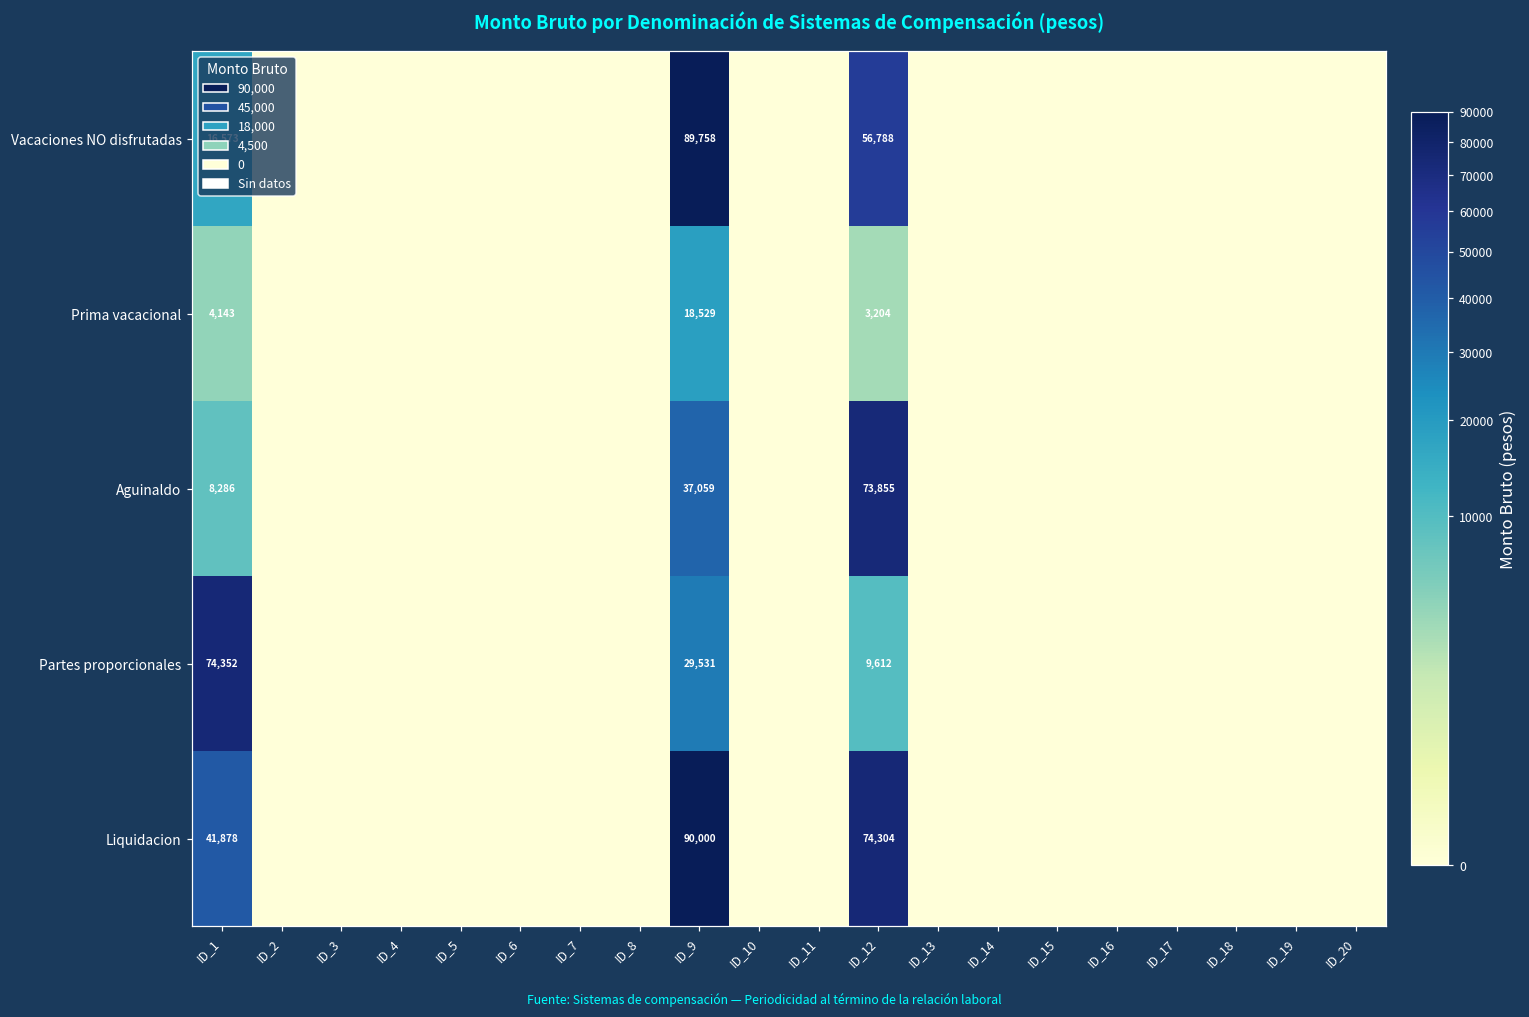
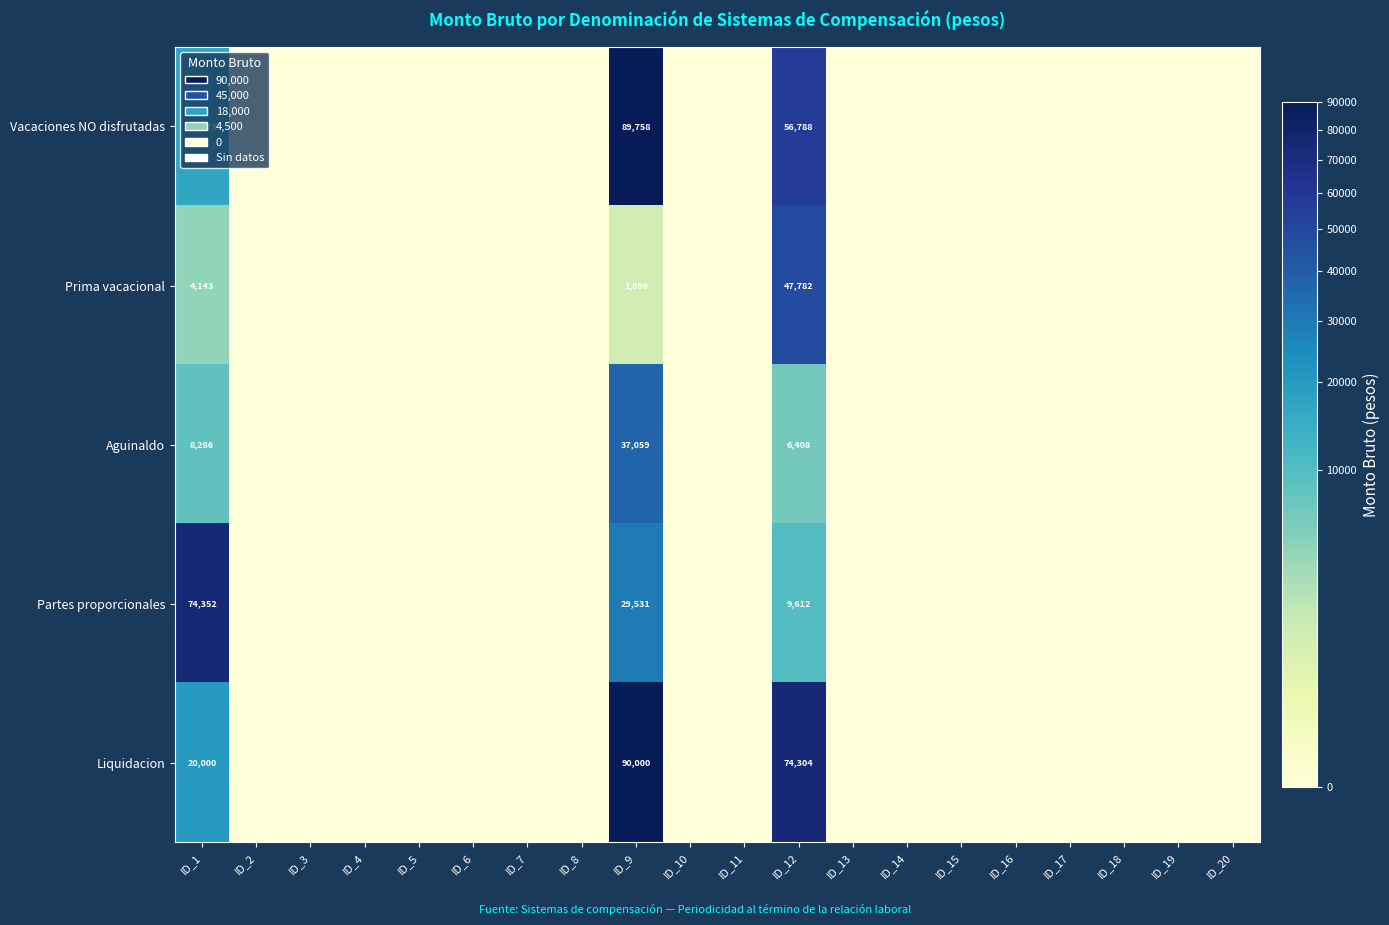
  {
    "Vacaciones NO disfrutadas": {
      "ID_9": "89,758",
      "ID_12": "56,788"
    },
    "Prima vacacional": {
      "ID_1": "4,143",
-     "ID_9": "18,529",
-     "ID_12": "3,204"
+     "ID_9": "1,096",
+     "ID_12": "47,782"
    },
    "Aguinaldo": {
      "ID_1": "8,286",
      "ID_9": "37,059",
-     "ID_12": "73,855"
+     "ID_12": "6,408"
    },
    "Partes proporcionales": {
      "ID_1": "74,352",
      "ID_9": "29,531",
      "ID_12": "9,612"
    },
    "Liquidacion": {
-     "ID_1": "41,878",
+     "ID_1": "20,000",
      "ID_9": "90,000",
      "ID_12": "74,304"
    }
  }
